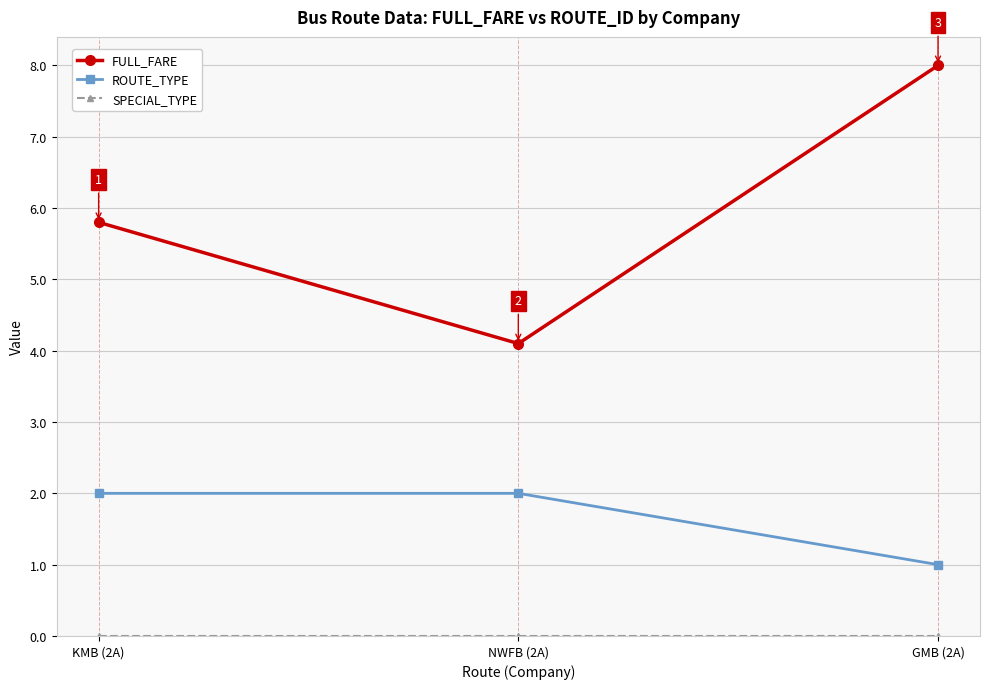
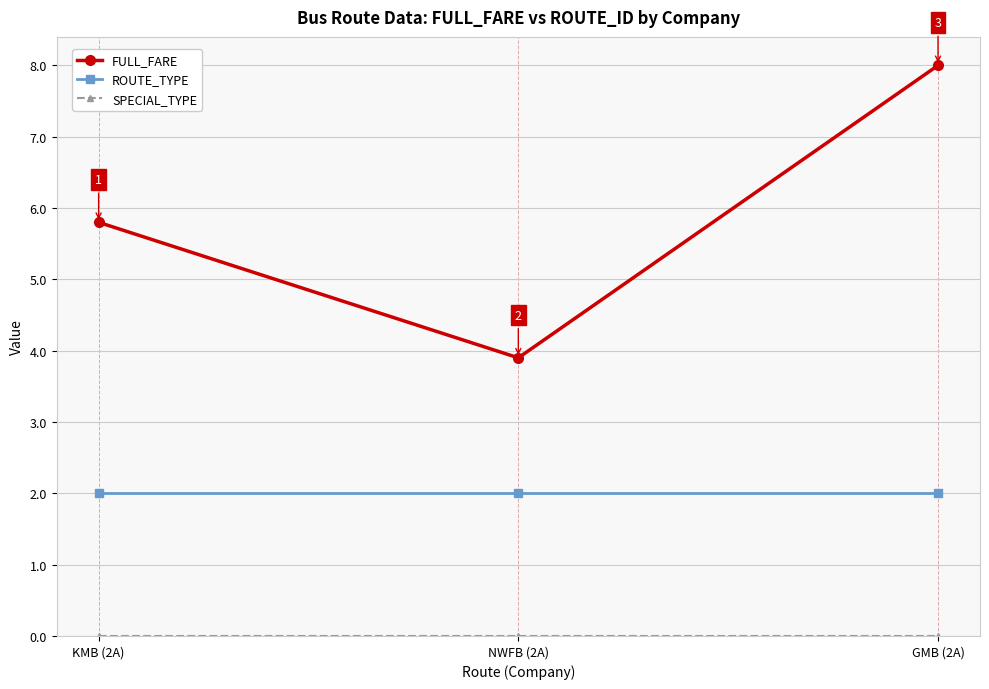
  {
    "FULL_FARE": {
-     "NWFB (2A)": 4.1
+     "NWFB (2A)": 3.9
    },
    "ROUTE_TYPE": {
      "KMB (2A)": 2,
      "NWFB (2A)": 2,
-     "GMB (2A)": 1
+     "GMB (2A)": 2
    },
    "SPECIAL_TYPE": {
      "KMB (2A)": 0.0,
      "NWFB (2A)": 0.0,
      "GMB (2A)": 0.0
    }
  }
